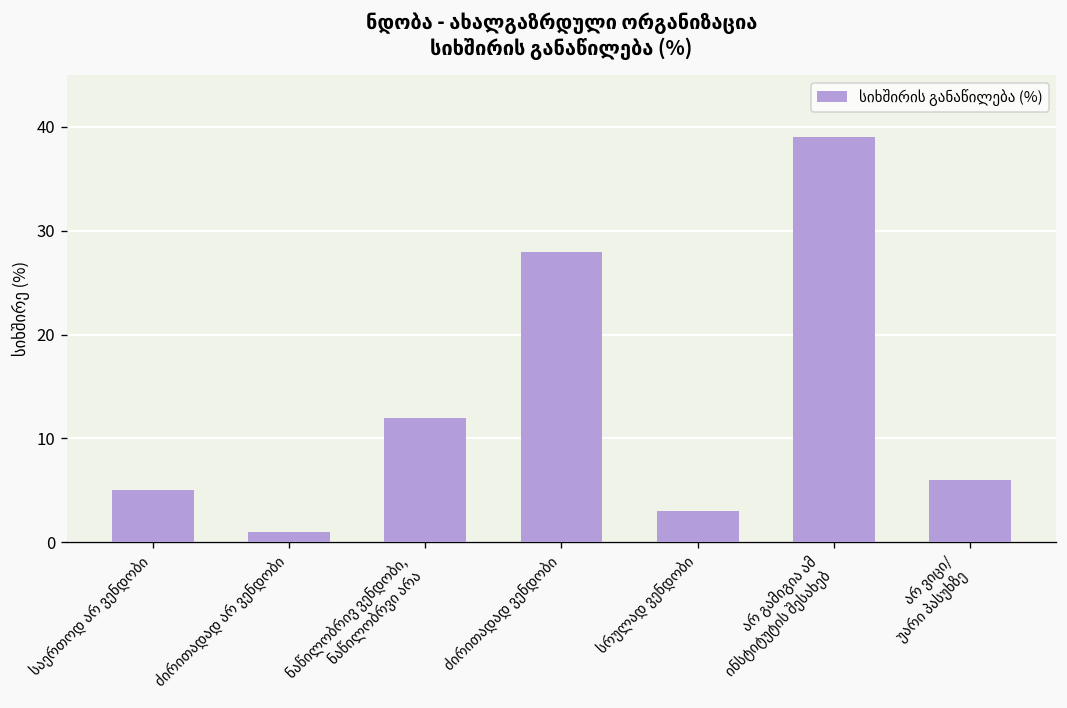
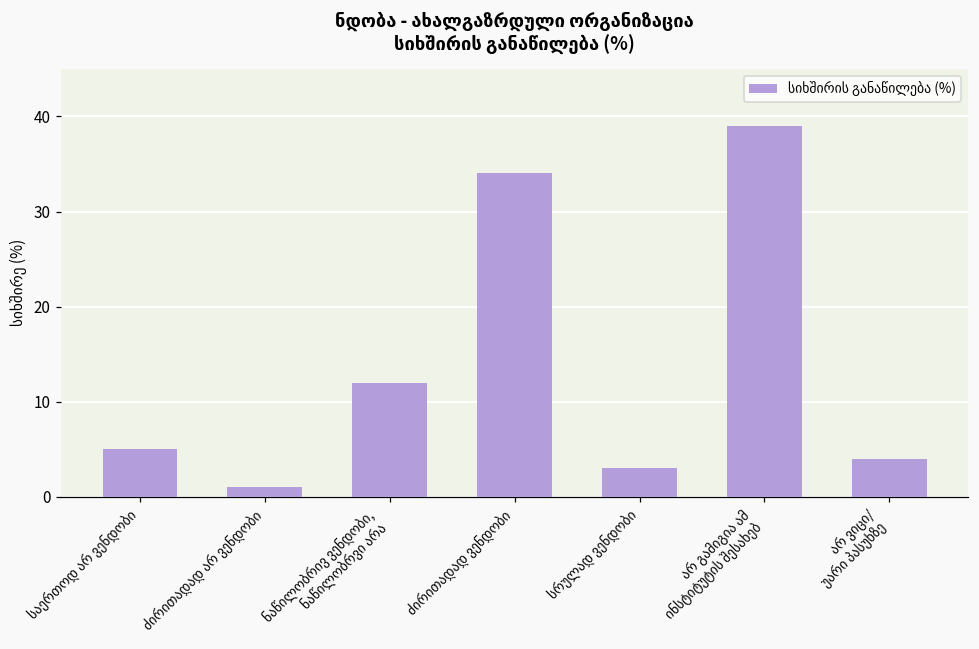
  {
    "საერთოდ არ ვენდობი": 5,
    "ძირითადად არ ვენდობი": 1,
    "ნაწილობრივ ვენდობი, ნაწილობრვი არა": 12,
-   "ძირითადად ვენდობი": 28,
+   "ძირითადად ვენდობი": 34,
    "სრულად ვენდობი": 3,
    "არ გამიგია ამ ინსტიტუტის შესახებ": 39,
-   "არ ვიცი/ უარი პასუხზე": 6
+   "არ ვიცი/ უარი პასუხზე": 4
  }
